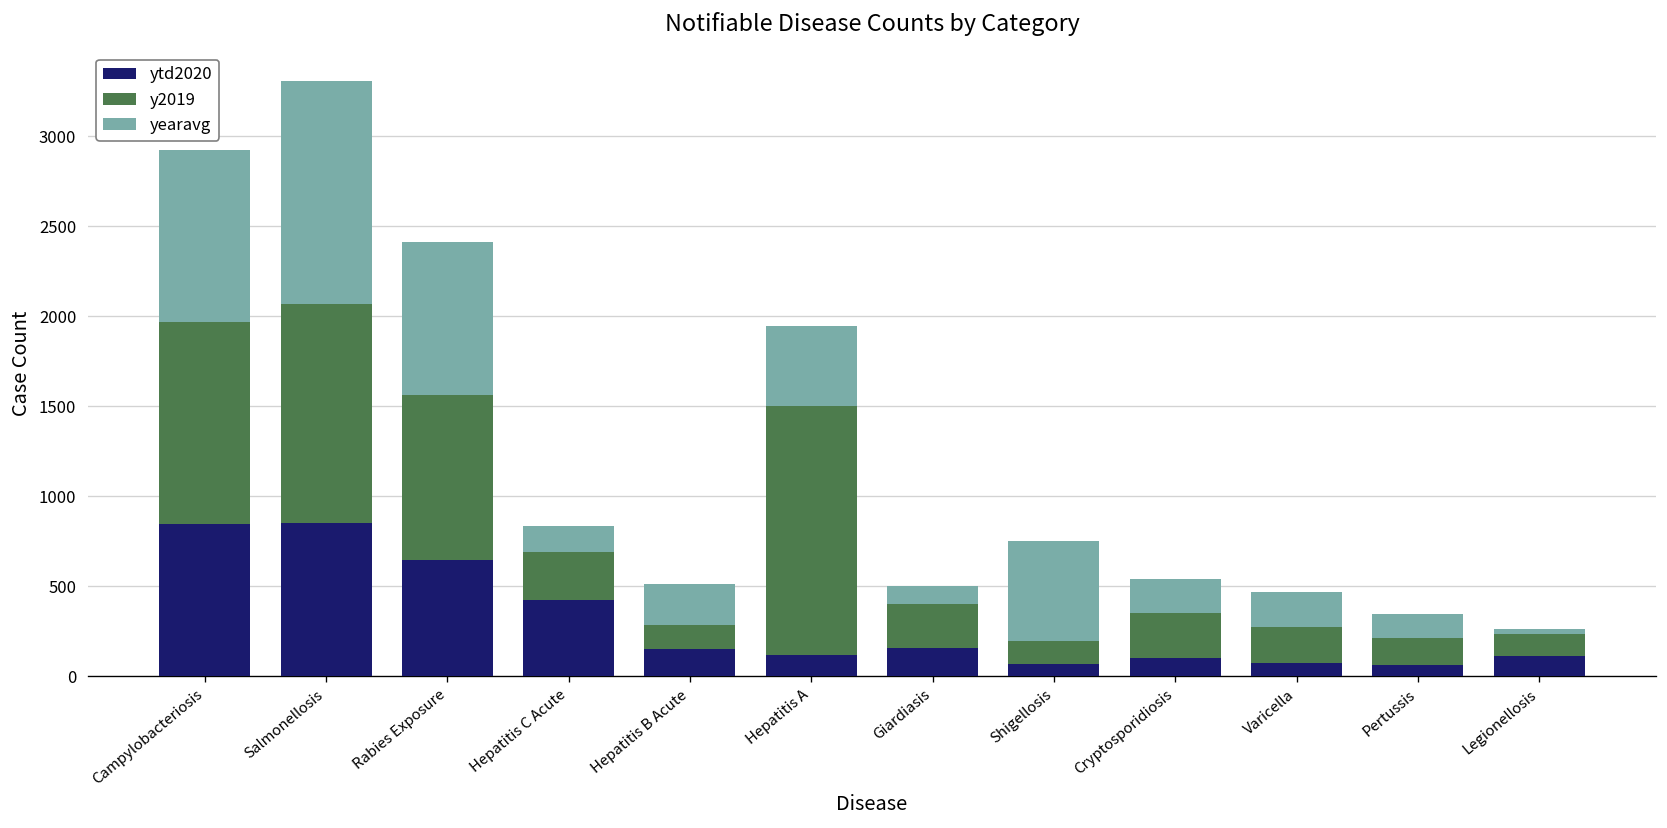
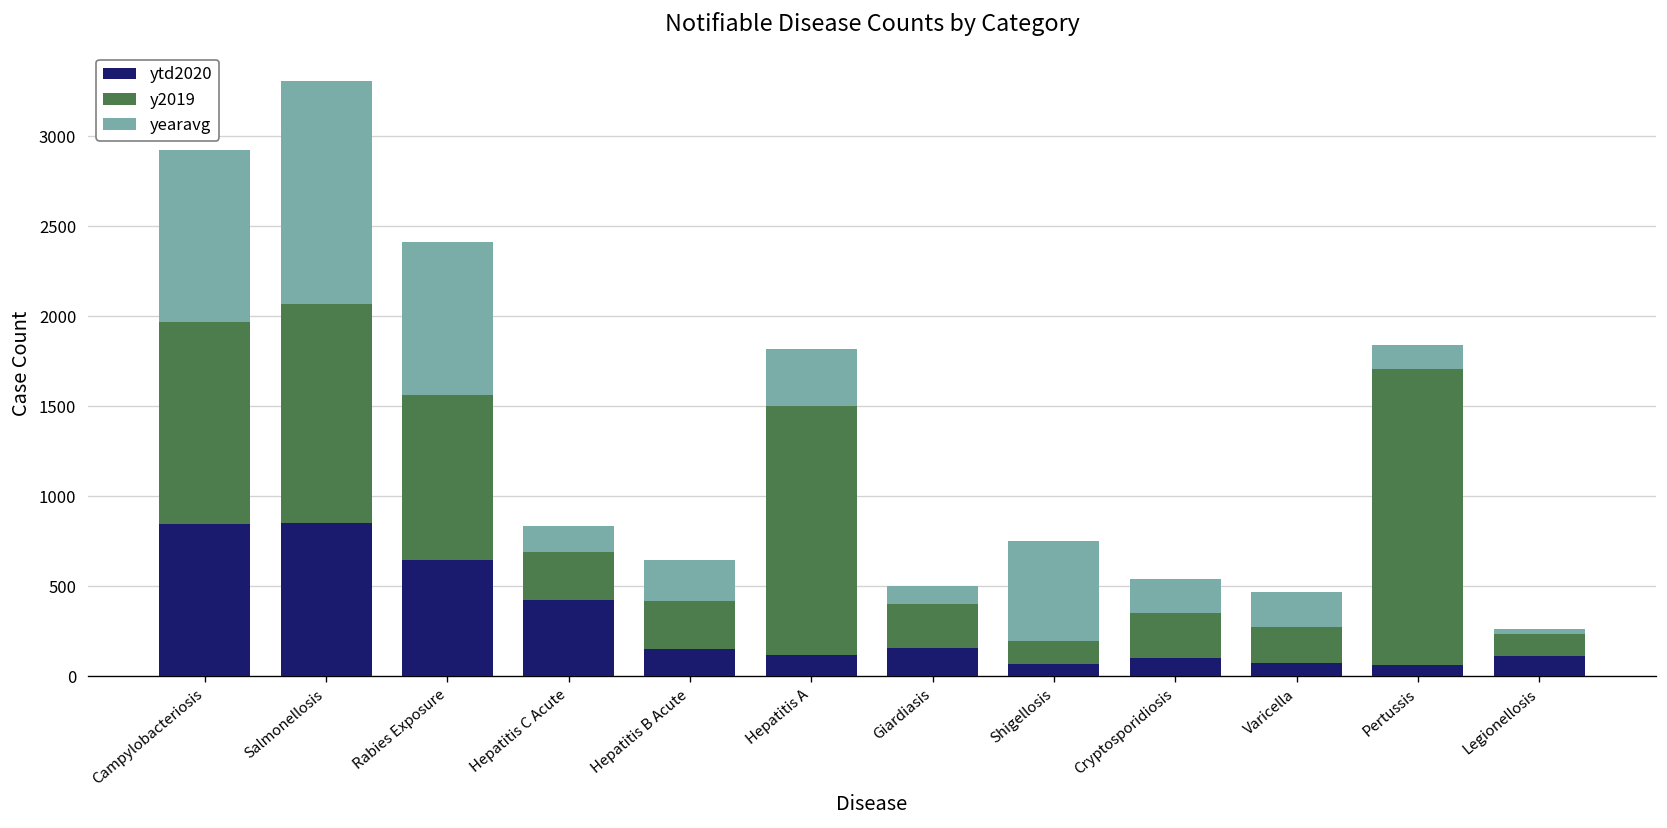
  {
    "ytd2020": {
      "Campylobacteriosis": 850,
      "Salmonellosis": 850,
      "Rabies Exposure": 640,
      "Hepatitis C Acute": 430,
      "Hepatitis B Acute": 150,
      "Hepatitis A": 120,
      "Giardiasis": 160,
      "Shigellosis": 70,
      "Cryptosporidiosis": 100,
      "Varicella": 80,
      "Pertussis": 60,
      "Legionellosis": 110
    },
    "y2019": {
      "Campylobacteriosis": 1120,
      "Salmonellosis": 1220,
      "Rabies Exposure": 920,
      "Hepatitis C Acute": 270,
-     "Hepatitis B Acute": 130,
+     "Hepatitis B Acute": 270,
      "Hepatitis A": 1380,
      "Giardiasis": 250,
      "Shigellosis": 130,
      "Cryptosporidiosis": 250,
      "Varicella": 200,
-     "Pertussis": 150,
+     "Pertussis": 1650,
      "Legionellosis": 120
    },
    "yearavg": {
      "Campylobacteriosis": 960,
      "Salmonellosis": 1240,
      "Rabies Exposure": 850,
      "Hepatitis C Acute": 140,
      "Hepatitis B Acute": 230,
-     "Hepatitis A": 440,
+     "Hepatitis A": 320,
      "Giardiasis": 100,
      "Shigellosis": 560,
      "Cryptosporidiosis": 190,
      "Varicella": 190,
      "Pertussis": 130,
      "Legionellosis": 30
    }
  }
